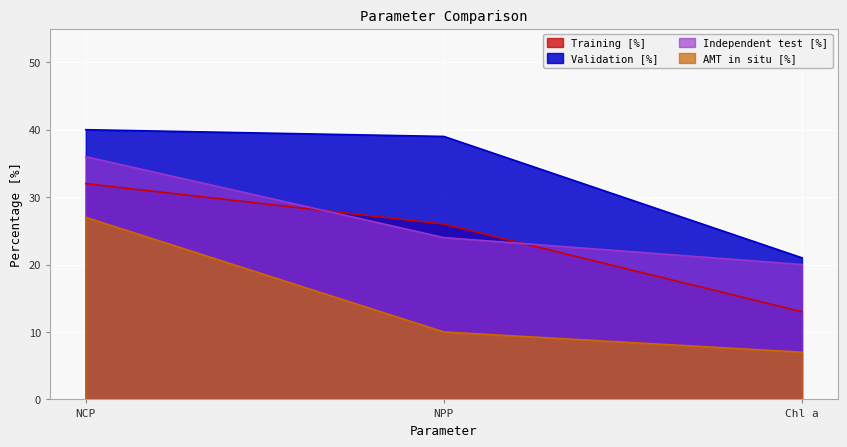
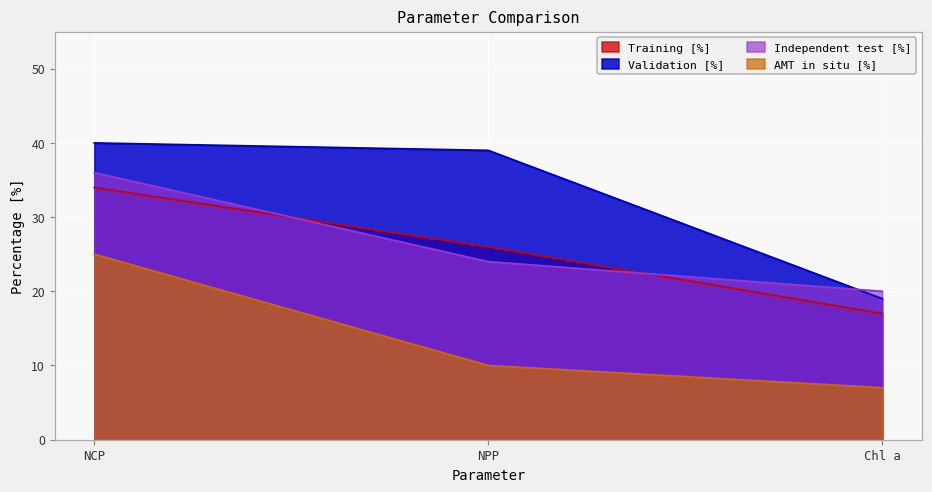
  {
    "Training [%]": {
-     "NCP": 32,
+     "NCP": 34,
      "NPP": 26,
-     "Chl a": 13
+     "Chl a": 17
    },
    "Validation [%]": {
      "NCP": 40,
      "NPP": 39,
-     "Chl a": 21
+     "Chl a": 19
    },
    "Independent test [%]": {
      "NCP": 36,
      "NPP": 24,
      "Chl a": 20
    },
    "AMT in situ [%]": {
-     "NCP": 27,
+     "NCP": 25,
      "NPP": 10,
      "Chl a": 7
    }
  }
